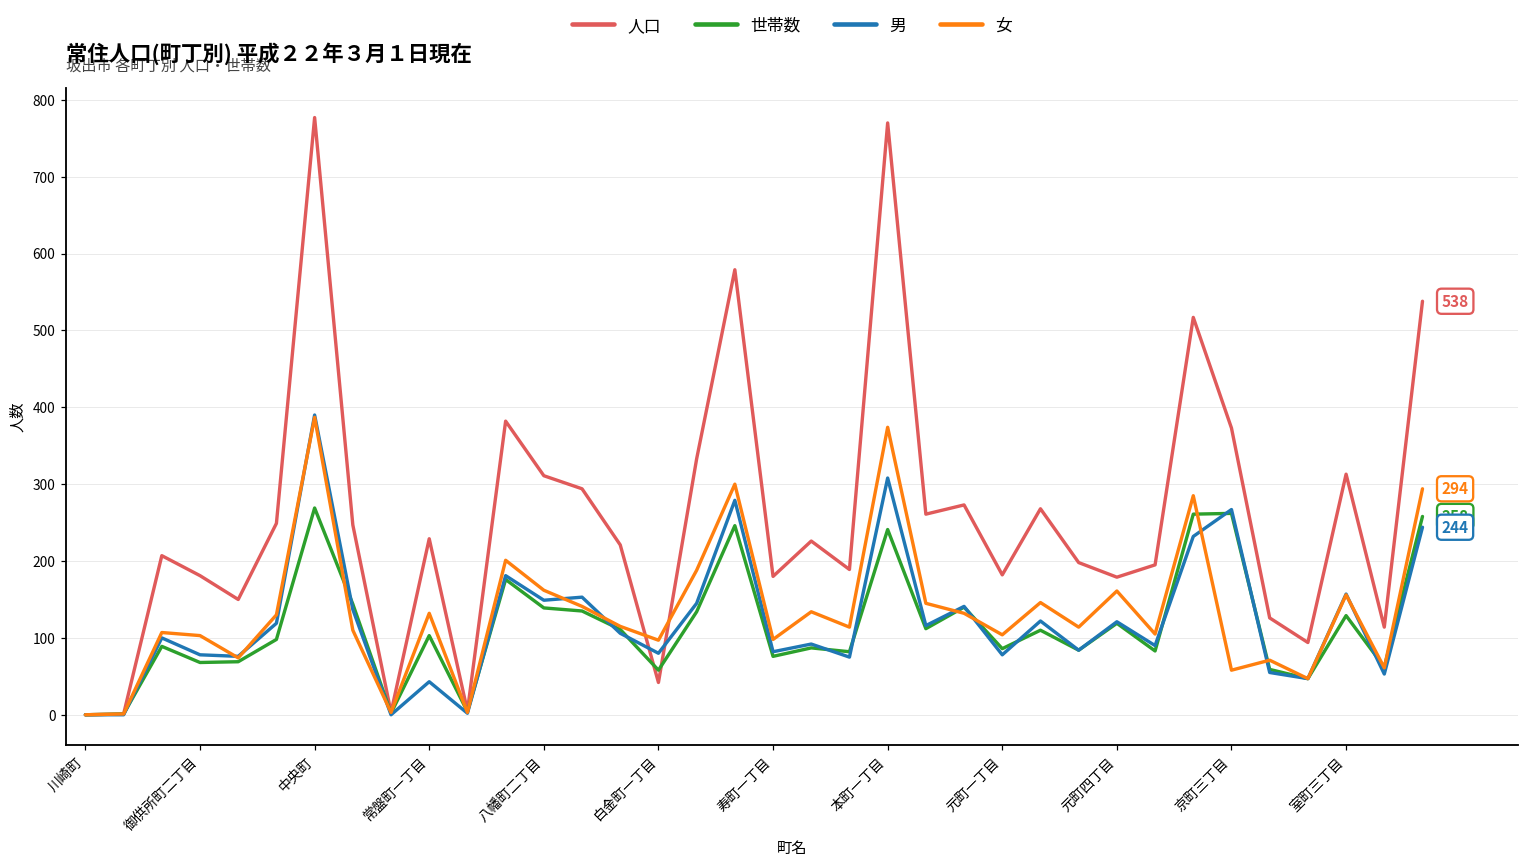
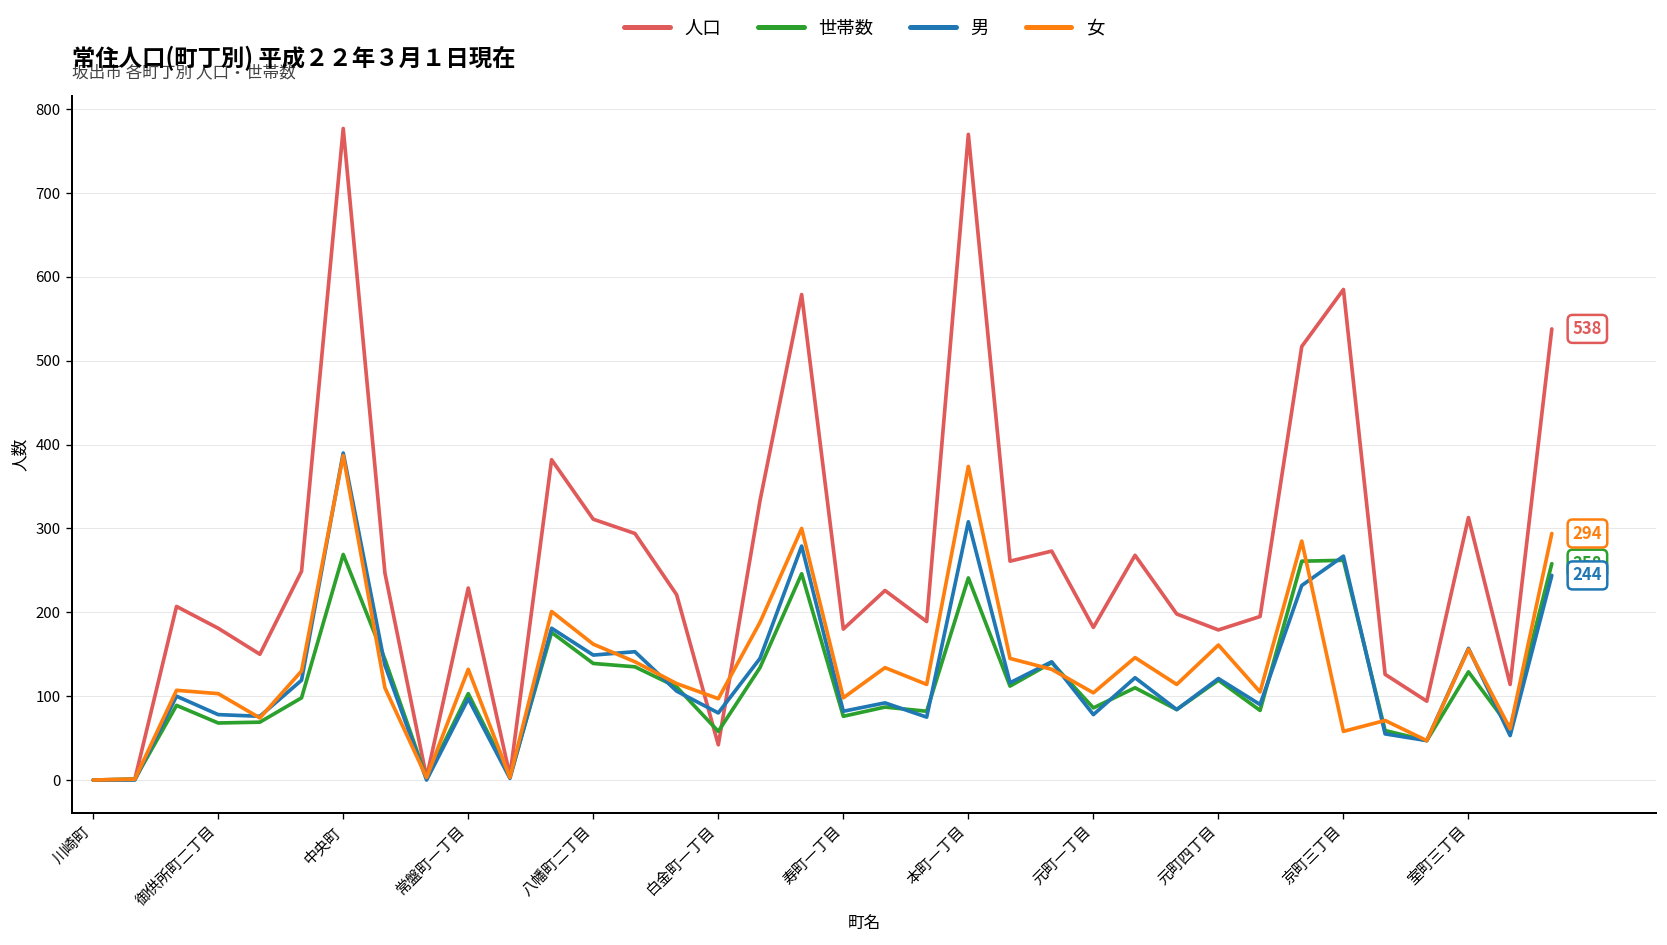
  {
    "人口": {
      "御供所町二丁目": 180,
      "中央町": 780,
      "常盤町一丁目": 230,
      "八幡町二丁目": 310,
      "白金町一丁目": 40,
      "寿町一丁目": 180,
      "本町一丁目": 770,
      "元町一丁目": 180,
      "元町四丁目": 180,
-     "京町三丁目": 370,
+     "京町三丁目": 590,
      "室町三丁目": 310
    },
    "世帯数": {
      "御供所町二丁目": 70,
      "中央町": 270,
      "常盤町一丁目": 100,
      "八幡町二丁目": 140,
      "白金町一丁目": 60,
      "寿町一丁目": 80,
      "本町一丁目": 240,
      "元町一丁目": 90,
      "京町三丁目": 260,
      "室町三丁目": 130
    },
    "男": {
      "御供所町二丁目": 80,
-     "常盤町一丁目": 40,
+     "常盤町一丁目": 100,
      "八幡町二丁目": 150,
      "白金町一丁目": 80,
      "寿町一丁目": 80,
      "本町一丁目": 310,
      "元町一丁目": 80,
      "京町三丁目": 270
    },
    "女": {
      "御供所町二丁目": 100,
      "常盤町一丁目": 130,
      "八幡町二丁目": 160,
      "白金町一丁目": 100,
      "寿町一丁目": 100,
      "本町一丁目": 370,
      "元町一丁目": 100,
      "元町四丁目": 160,
      "京町三丁目": 60
    }
  }
